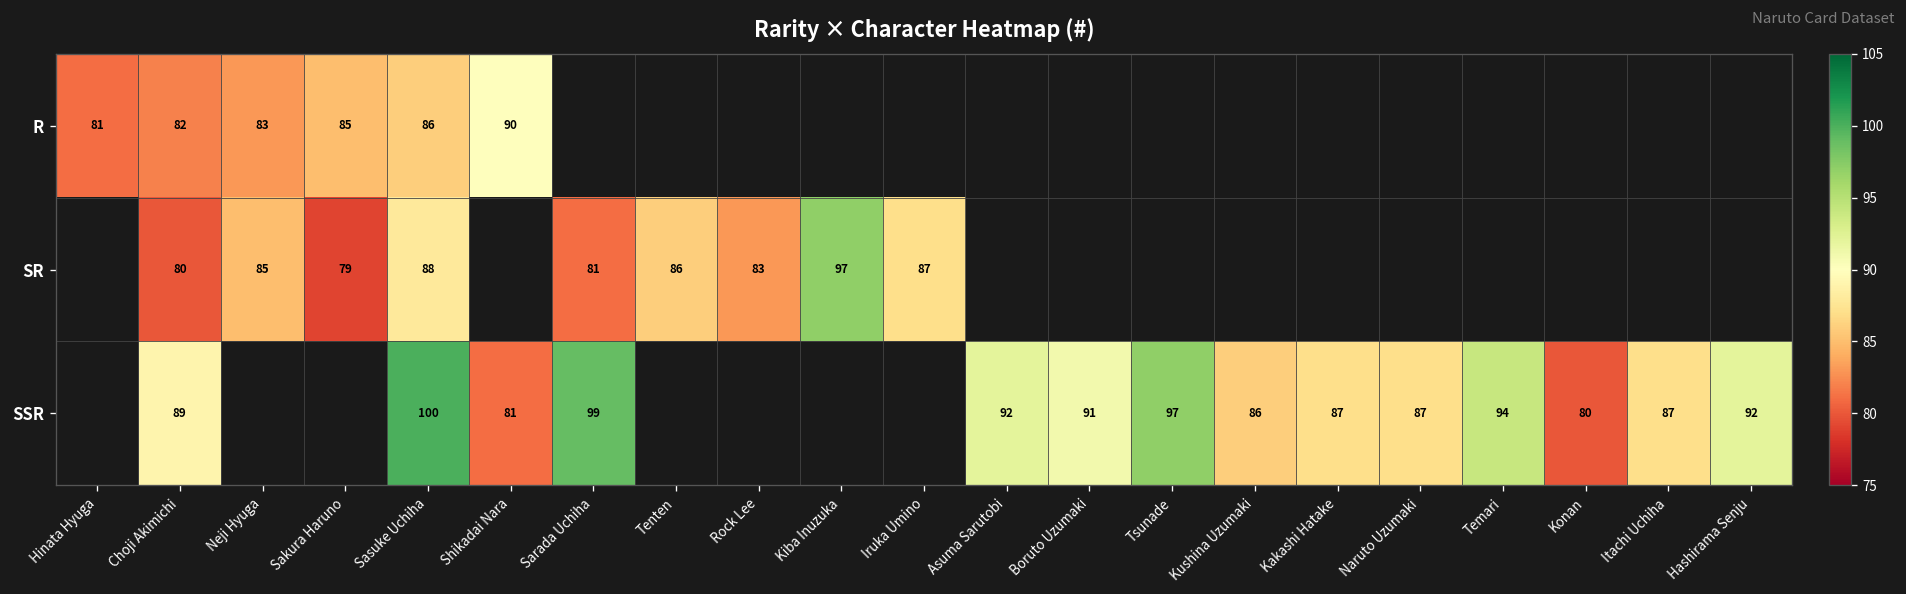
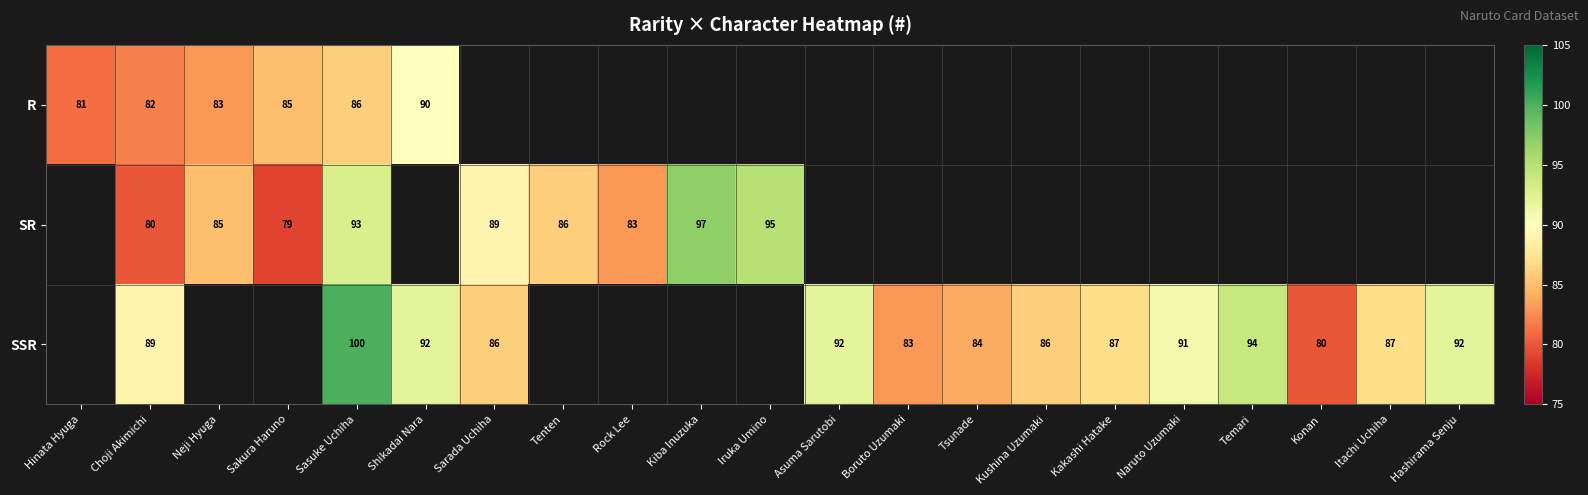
  {
    "R": {
      "Hinata Hyuga": 81,
      "Choji Akimichi": 82,
      "Neji Hyuga": 83,
      "Sakura Haruno": 85,
      "Sasuke Uchiha": 86,
      "Shikadai Nara": 90
    },
    "SR": {
      "Choji Akimichi": 80,
      "Neji Hyuga": 85,
      "Sakura Haruno": 79,
-     "Sasuke Uchiha": 88,
-     "Sarada Uchiha": 81,
+     "Sasuke Uchiha": 93,
+     "Sarada Uchiha": 89,
      "Tenten": 86,
      "Rock Lee": 83,
      "Kiba Inuzuka": 97,
-     "Iruka Umino": 87
+     "Iruka Umino": 95
    },
    "SSR": {
      "Choji Akimichi": 89,
      "Sasuke Uchiha": 100,
-     "Shikadai Nara": 81,
-     "Sarada Uchiha": 99,
+     "Shikadai Nara": 92,
+     "Sarada Uchiha": 86,
      "Asuma Sarutobi": 92,
-     "Boruto Uzumaki": 91,
-     "Tsunade": 97,
+     "Boruto Uzumaki": 83,
+     "Tsunade": 84,
      "Kushina Uzumaki": 86,
      "Kakashi Hatake": 87,
-     "Naruto Uzumaki": 87,
+     "Naruto Uzumaki": 91,
      "Temari": 94,
      "Konan": 80,
      "Itachi Uchiha": 87,
      "Hashirama Senju": 92
    }
  }
